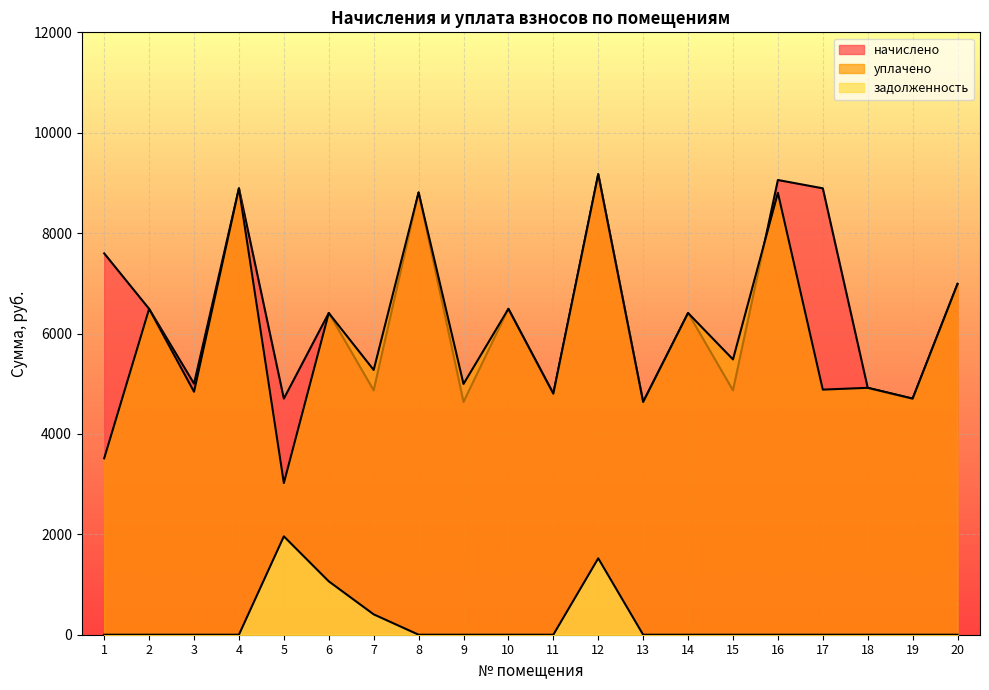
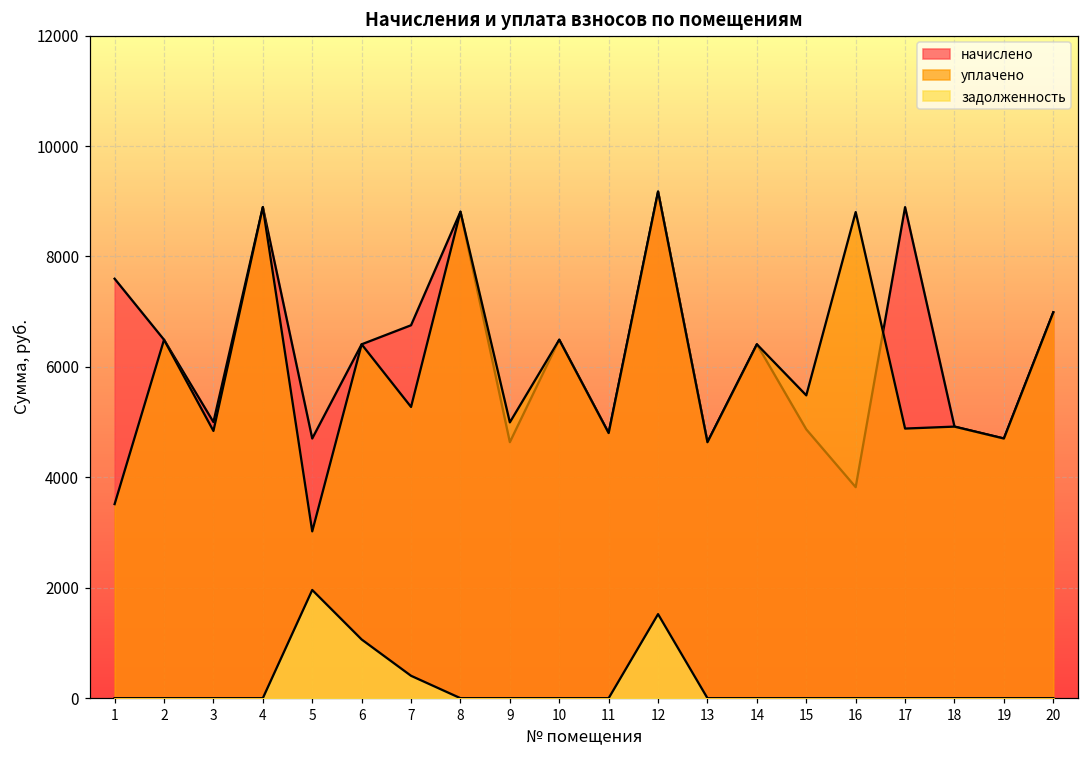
  {
    "начислено": {
      "1": 7600,
      "3": 5000,
      "5": 4700,
-     "7": 4900,
+     "7": 6800,
      "9": 4600,
      "15": 4900,
-     "16": 9100,
+     "16": 3800,
      "17": 8900
    },
    "уплачено": {
      "1": 3500,
      "3": 4800,
      "5": 3000,
      "7": 5300,
      "9": 5000,
      "15": 5500,
      "16": 8800,
      "17": 4900
    },
    "задолженность": {
      "1": 0,
      "2": 0,
      "3": 0,
      "4": 0,
      "5": 2000,
      "6": 1100,
      "7": 400,
      "8": 0,
      "9": 0,
      "10": 0,
      "11": 0,
      "12": 1500,
      "13": 0,
      "14": 0,
      "15": 0,
      "16": 0,
      "17": 0,
      "18": 0,
      "19": 0,
      "20": 0
    }
  }
